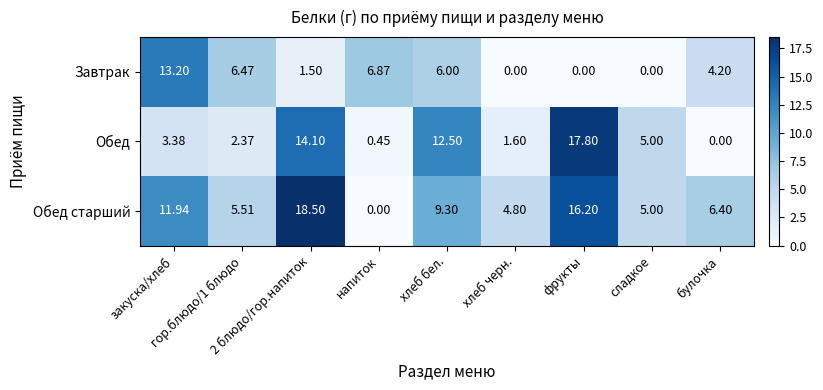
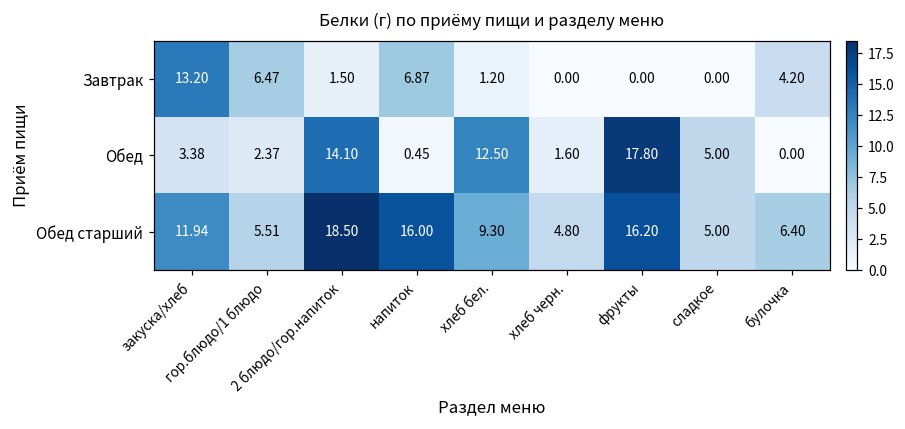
  {
    "Завтрак": {
      "закуска/хлеб": 13.20,
      "гор.блюдо/1 блюдо": 6.47,
      "2 блюдо/гор.напиток": 1.50,
      "напиток": 6.87,
-     "хлеб бел.": 6.00,
+     "хлеб бел.": 1.20,
      "хлеб черн.": 0.00,
      "фрукты": 0.00,
      "сладкое": 0.00,
      "булочка": 4.20
    },
    "Обед": {
      "закуска/хлеб": 3.38,
      "гор.блюдо/1 блюдо": 2.37,
      "2 блюдо/гор.напиток": 14.10,
      "напиток": 0.45,
      "хлеб бел.": 12.50,
      "хлеб черн.": 1.60,
      "фрукты": 17.80,
      "сладкое": 5.00,
      "булочка": 0.00
    },
    "Обед старший": {
      "закуска/хлеб": 11.94,
      "гор.блюдо/1 блюдо": 5.51,
      "2 блюдо/гор.напиток": 18.50,
-     "напиток": 0.00,
+     "напиток": 16.00,
      "хлеб бел.": 9.30,
      "хлеб черн.": 4.80,
      "фрукты": 16.20,
      "сладкое": 5.00,
      "булочка": 6.40
    }
  }
